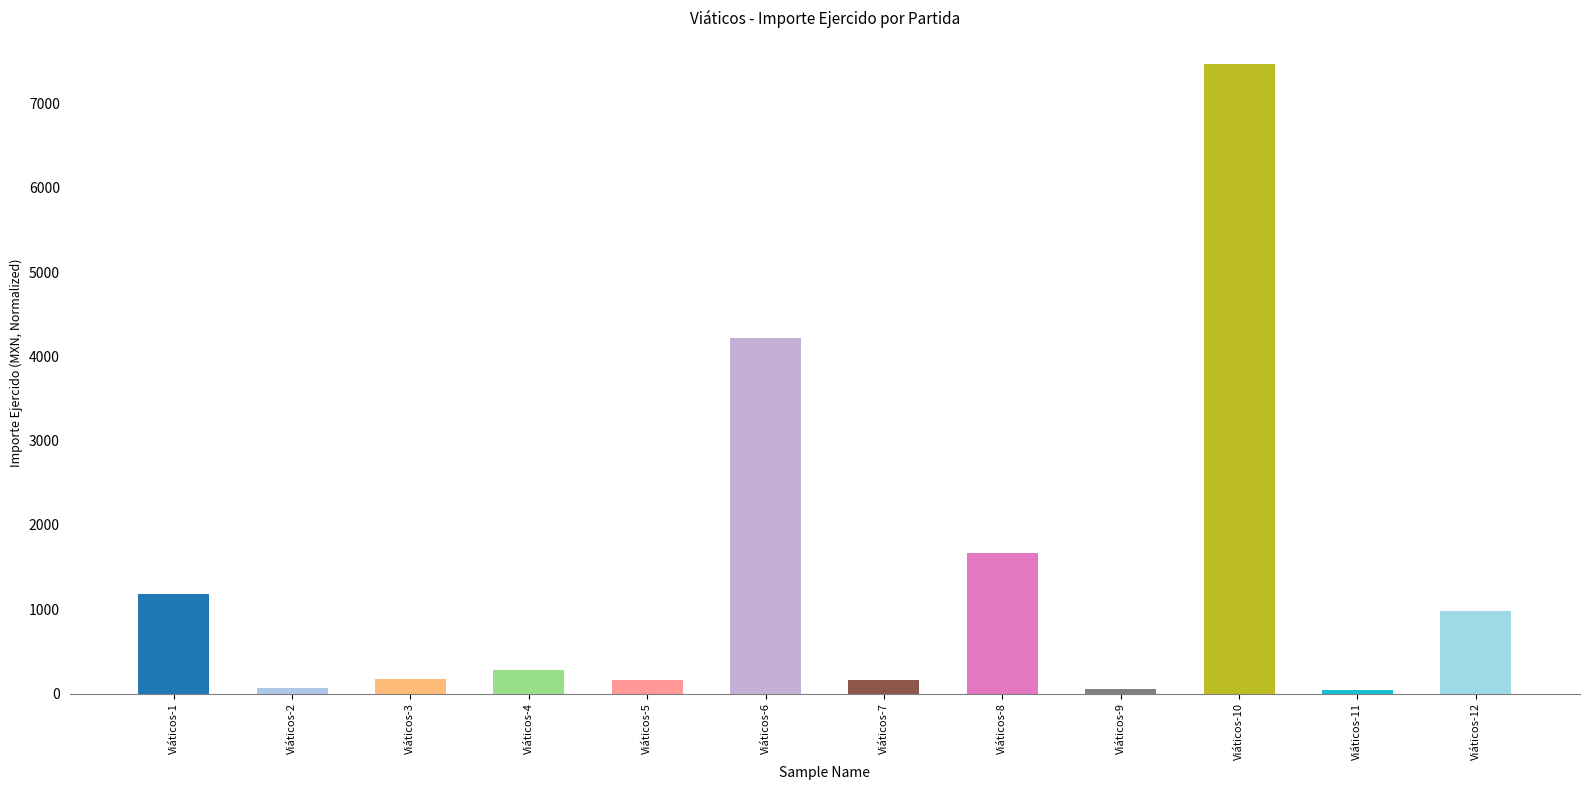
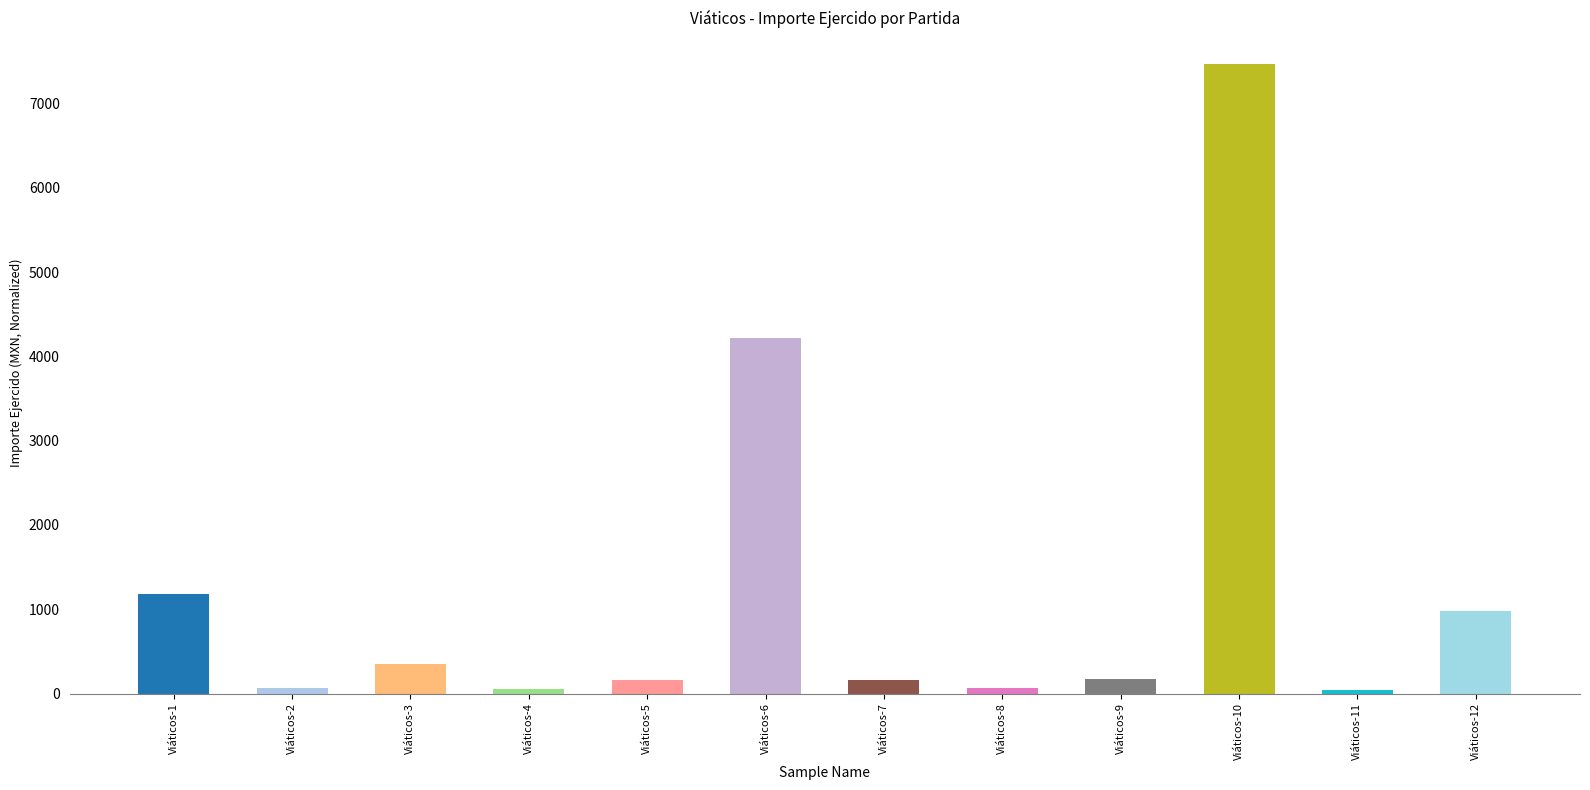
  {
    "Viáticos-1": 1200,
    "Viáticos-2": 100,
-   "Viáticos-3": 200,
-   "Viáticos-4": 300,
+   "Viáticos-3": 300,
+   "Viáticos-4": 100,
    "Viáticos-5": 200,
    "Viáticos-6": 4200,
    "Viáticos-7": 200,
-   "Viáticos-8": 1700,
-   "Viáticos-9": 100,
+   "Viáticos-8": 100,
+   "Viáticos-9": 200,
    "Viáticos-10": 7500,
    "Viáticos-11": 0,
    "Viáticos-12": 1000
  }
